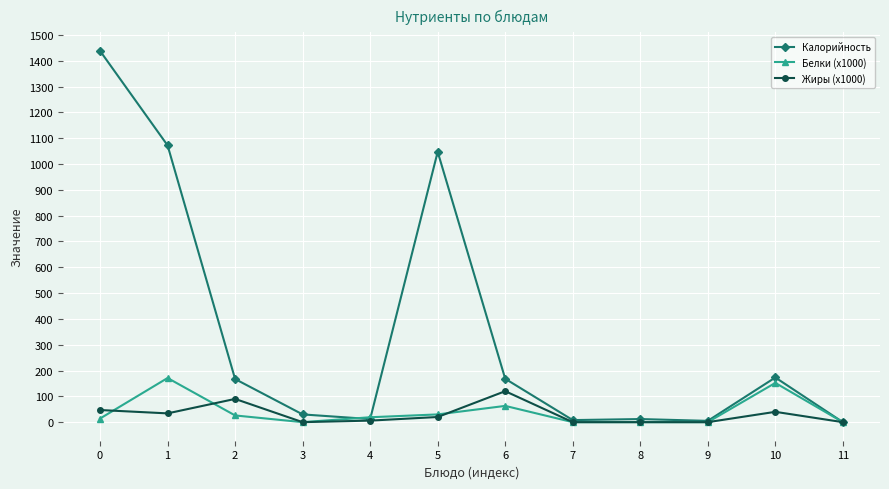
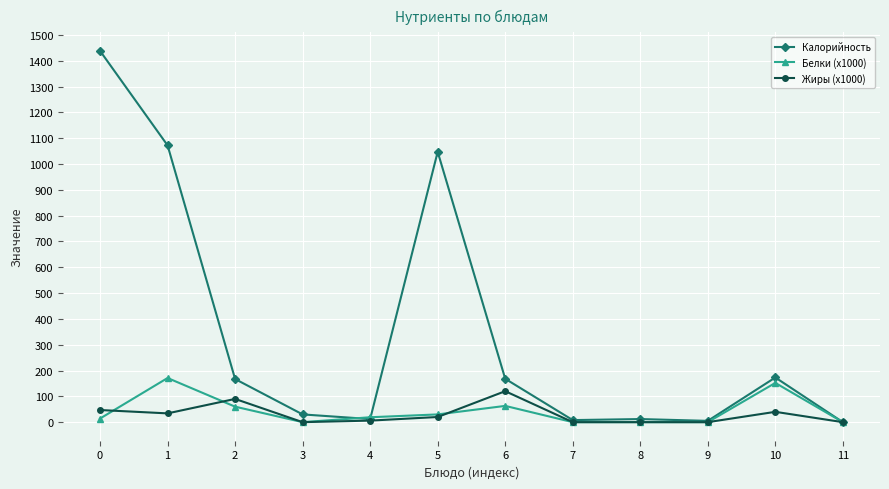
  {
    "Белки (х1000)": {
      "0": 10,
      "1": 170,
-     "2": 30,
+     "2": 60,
      "5": 30,
      "6": 60,
      "10": 150
    }
  }
